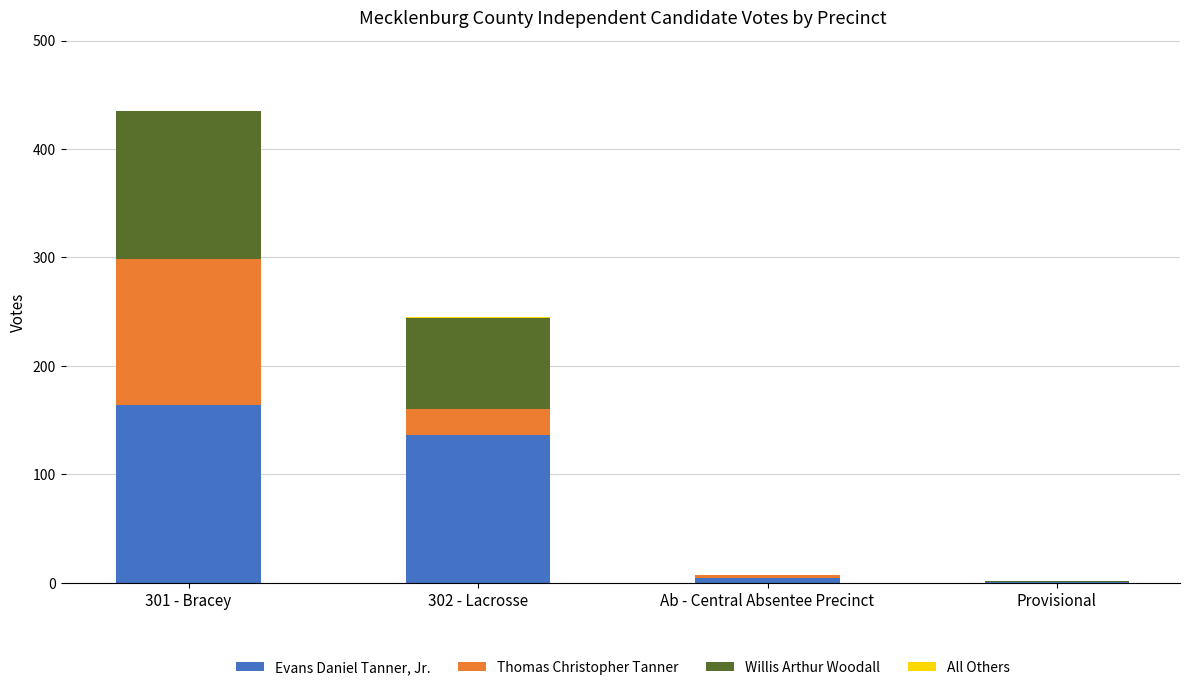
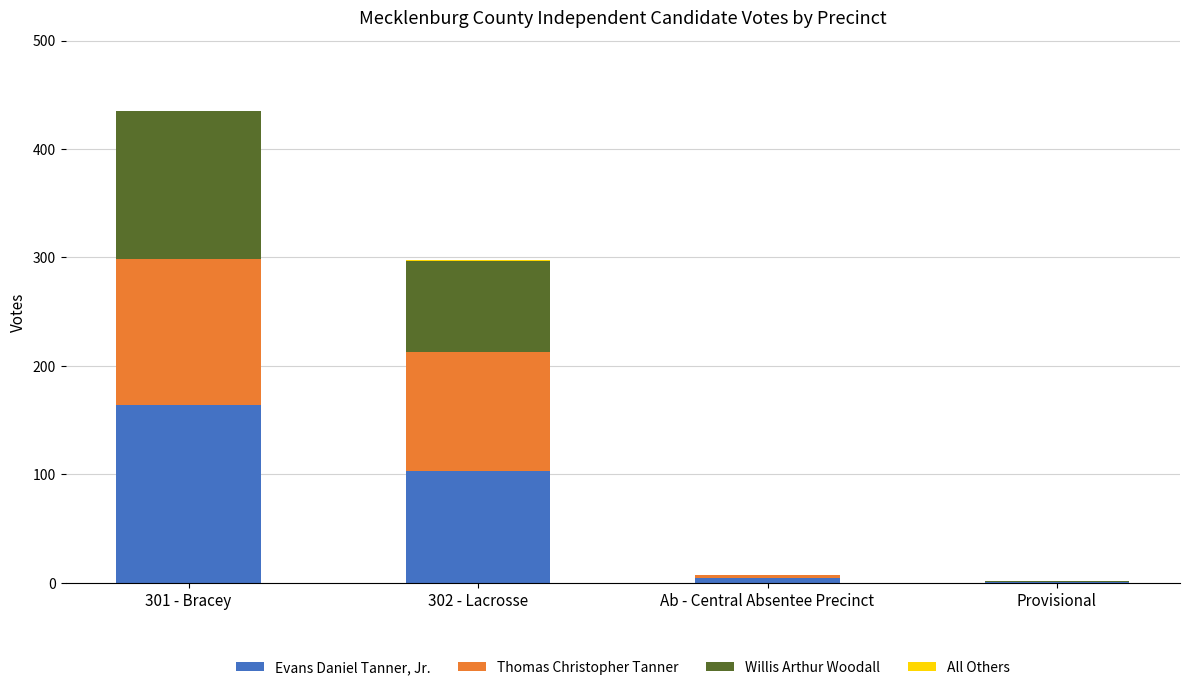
  {
    "Evans Daniel Tanner, Jr.": {
      "301 - Bracey": 164,
-     "302 - Lacrosse": 136,
+     "302 - Lacrosse": 103,
      "Ab - Central Absentee Precinct": 4
    },
    "Thomas Christopher Tanner": {
      "301 - Bracey": 135,
-     "302 - Lacrosse": 24,
+     "302 - Lacrosse": 110,
      "Ab - Central Absentee Precinct": 3,
      "Provisional": 0
    },
    "Willis Arthur Woodall": {
      "301 - Bracey": 136,
      "302 - Lacrosse": 84,
      "Ab - Central Absentee Precinct": 0
    },
    "All Others": {
      "301 - Bracey": 0,
      "Ab - Central Absentee Precinct": 0,
      "Provisional": 0
    }
  }
